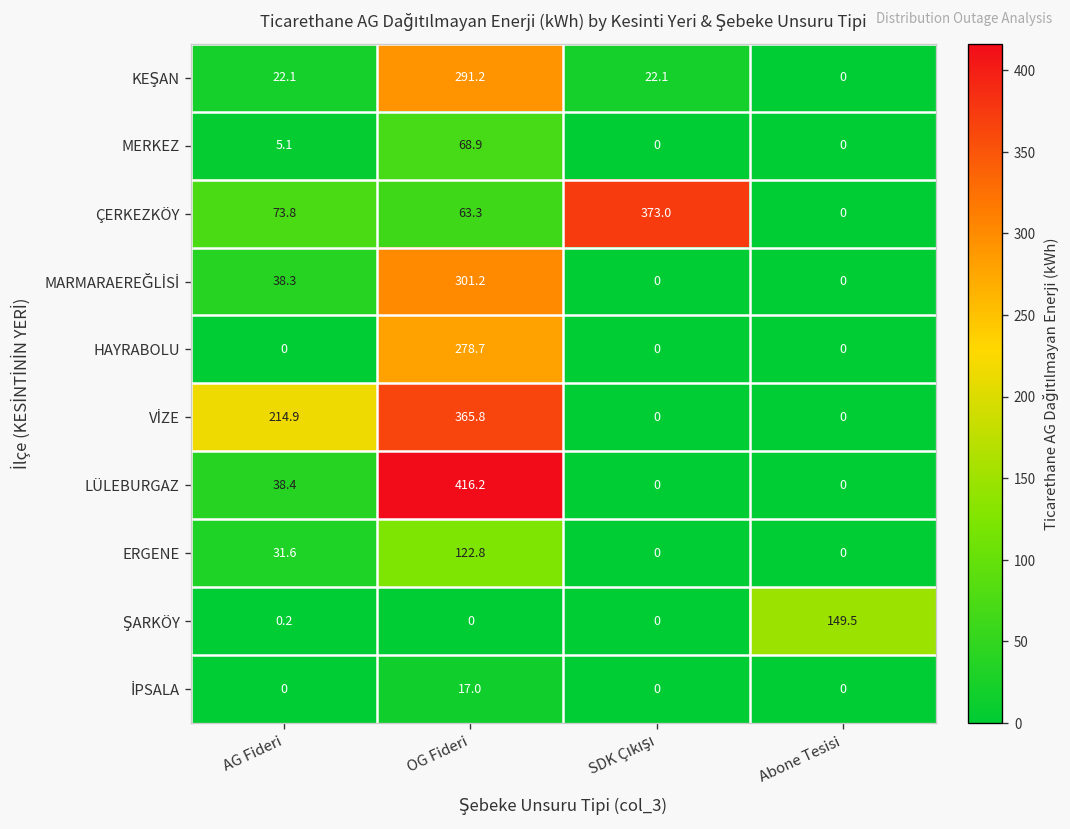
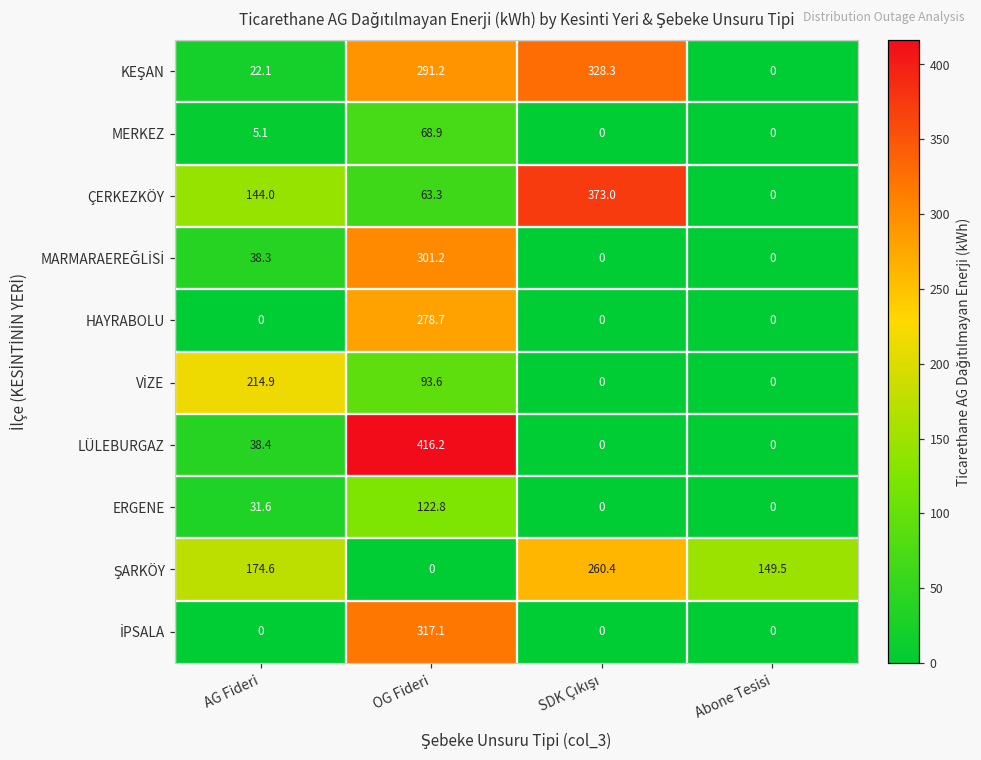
  {
    "KEŞAN": {
      "AG Fideri": 22.1,
      "OG Fideri": 291.2,
-     "SDK Çıkışı": 22.1,
+     "SDK Çıkışı": 328.3,
      "Abone Tesisi": 0
    },
    "MERKEZ": {
      "AG Fideri": 5.1,
      "OG Fideri": 68.9,
      "SDK Çıkışı": 0,
      "Abone Tesisi": 0
    },
    "ÇERKEZKÖY": {
-     "AG Fideri": 73.8,
+     "AG Fideri": 144.0,
      "OG Fideri": 63.3,
      "SDK Çıkışı": 373.0,
      "Abone Tesisi": 0
    },
    "MARMARAEREĞLİSİ": {
      "AG Fideri": 38.3,
      "OG Fideri": 301.2,
      "SDK Çıkışı": 0,
      "Abone Tesisi": 0
    },
    "HAYRABOLU": {
      "AG Fideri": 0,
      "OG Fideri": 278.7,
      "SDK Çıkışı": 0,
      "Abone Tesisi": 0
    },
    "VİZE": {
      "AG Fideri": 214.9,
-     "OG Fideri": 365.8,
+     "OG Fideri": 93.6,
      "SDK Çıkışı": 0,
      "Abone Tesisi": 0
    },
    "LÜLEBURGAZ": {
      "AG Fideri": 38.4,
      "OG Fideri": 416.2,
      "SDK Çıkışı": 0,
      "Abone Tesisi": 0
    },
    "ERGENE": {
      "AG Fideri": 31.6,
      "OG Fideri": 122.8,
      "SDK Çıkışı": 0,
      "Abone Tesisi": 0
    },
    "ŞARKÖY": {
-     "AG Fideri": 0.2,
+     "AG Fideri": 174.6,
      "OG Fideri": 0,
-     "SDK Çıkışı": 0,
+     "SDK Çıkışı": 260.4,
      "Abone Tesisi": 149.5
    },
    "İPSALA": {
      "AG Fideri": 0,
-     "OG Fideri": 17.0,
+     "OG Fideri": 317.1,
      "SDK Çıkışı": 0,
      "Abone Tesisi": 0
    }
  }
